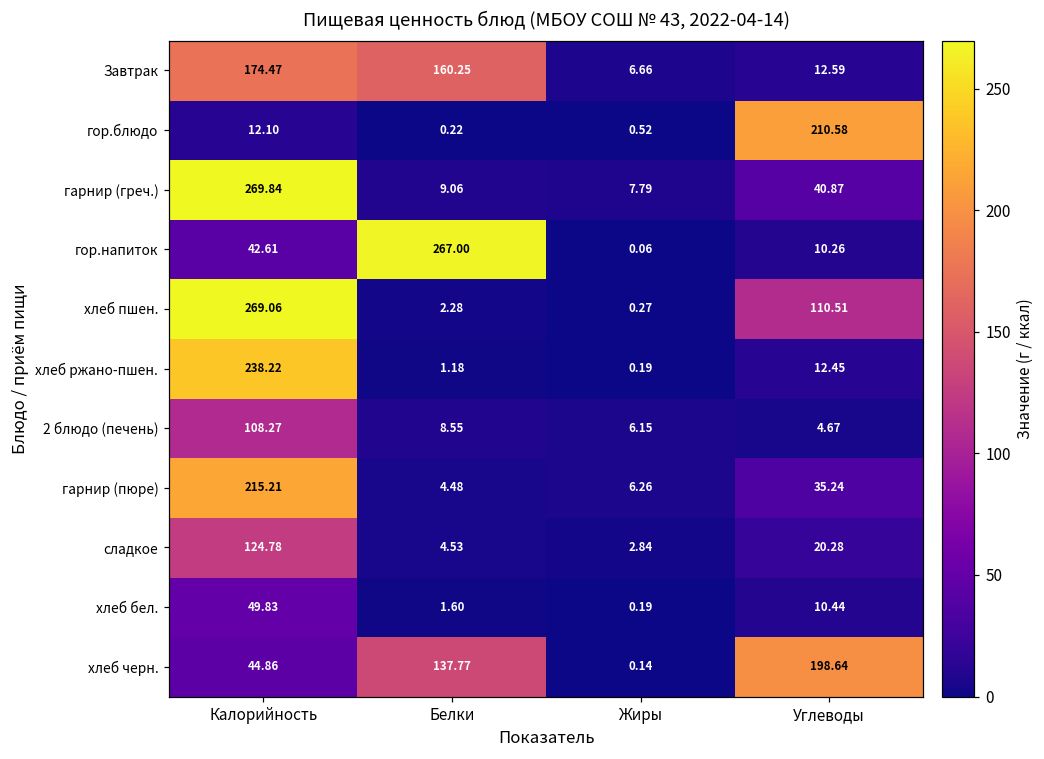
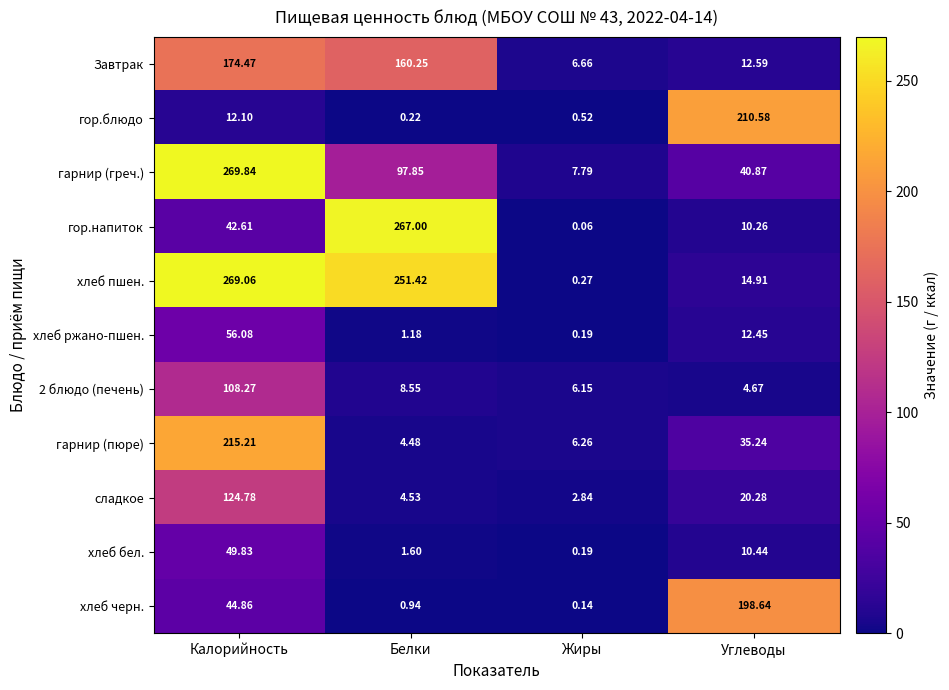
  {
    "Завтрак": {
      "Калорийность": 174.47,
      "Белки": 160.25,
      "Жиры": 6.66,
      "Углеводы": 12.59
    },
    "гор.блюдо": {
      "Калорийность": 12.10,
      "Белки": 0.22,
      "Жиры": 0.52,
      "Углеводы": 210.58
    },
    "гарнир (греч.)": {
      "Калорийность": 269.84,
-     "Белки": 9.06,
+     "Белки": 97.85,
      "Жиры": 7.79,
      "Углеводы": 40.87
    },
    "гор.напиток": {
      "Калорийность": 42.61,
      "Белки": 267.00,
      "Жиры": 0.06,
      "Углеводы": 10.26
    },
    "хлеб пшен.": {
      "Калорийность": 269.06,
-     "Белки": 2.28,
+     "Белки": 251.42,
      "Жиры": 0.27,
-     "Углеводы": 110.51
+     "Углеводы": 14.91
    },
    "хлеб ржано-пшен.": {
-     "Калорийность": 238.22,
+     "Калорийность": 56.08,
      "Белки": 1.18,
      "Жиры": 0.19,
      "Углеводы": 12.45
    },
    "2 блюдо (печень)": {
      "Калорийность": 108.27,
      "Белки": 8.55,
      "Жиры": 6.15,
      "Углеводы": 4.67
    },
    "гарнир (пюре)": {
      "Калорийность": 215.21,
      "Белки": 4.48,
      "Жиры": 6.26,
      "Углеводы": 35.24
    },
    "сладкое": {
      "Калорийность": 124.78,
      "Белки": 4.53,
      "Жиры": 2.84,
      "Углеводы": 20.28
    },
    "хлеб бел.": {
      "Калорийность": 49.83,
      "Белки": 1.60,
      "Жиры": 0.19,
      "Углеводы": 10.44
    },
    "хлеб черн.": {
      "Калорийность": 44.86,
-     "Белки": 137.77,
+     "Белки": 0.94,
      "Жиры": 0.14,
      "Углеводы": 198.64
    }
  }
